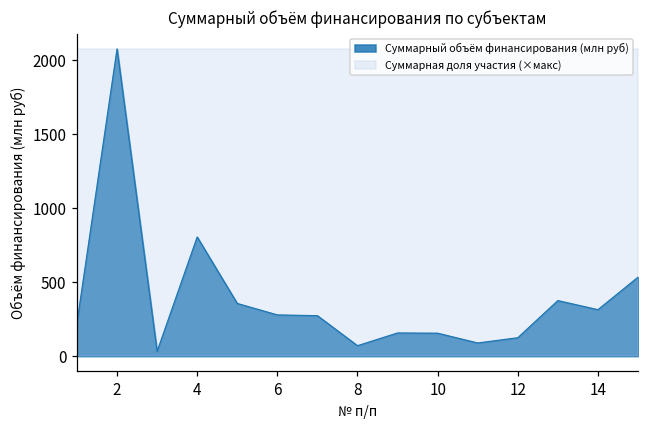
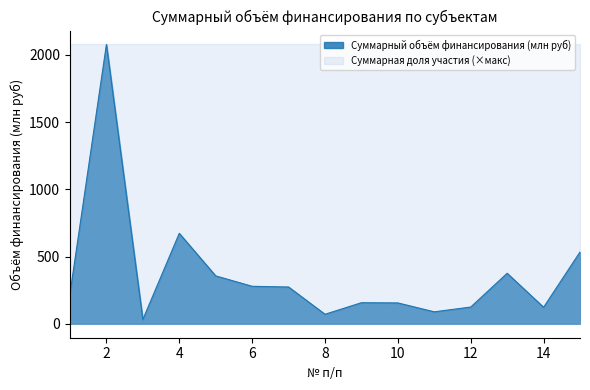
  {
    "Суммарный объём финансирования (млн руб)": {
-     "4": 810,
+     "4": 670,
      "6": 280,
      "8": 70,
      "10": 150,
      "12": 120,
-     "14": 310
+     "14": 120
    },
    "Суммарная доля участия (×макс)": {
      "4": 2080,
      "6": 2080
    }
  }
